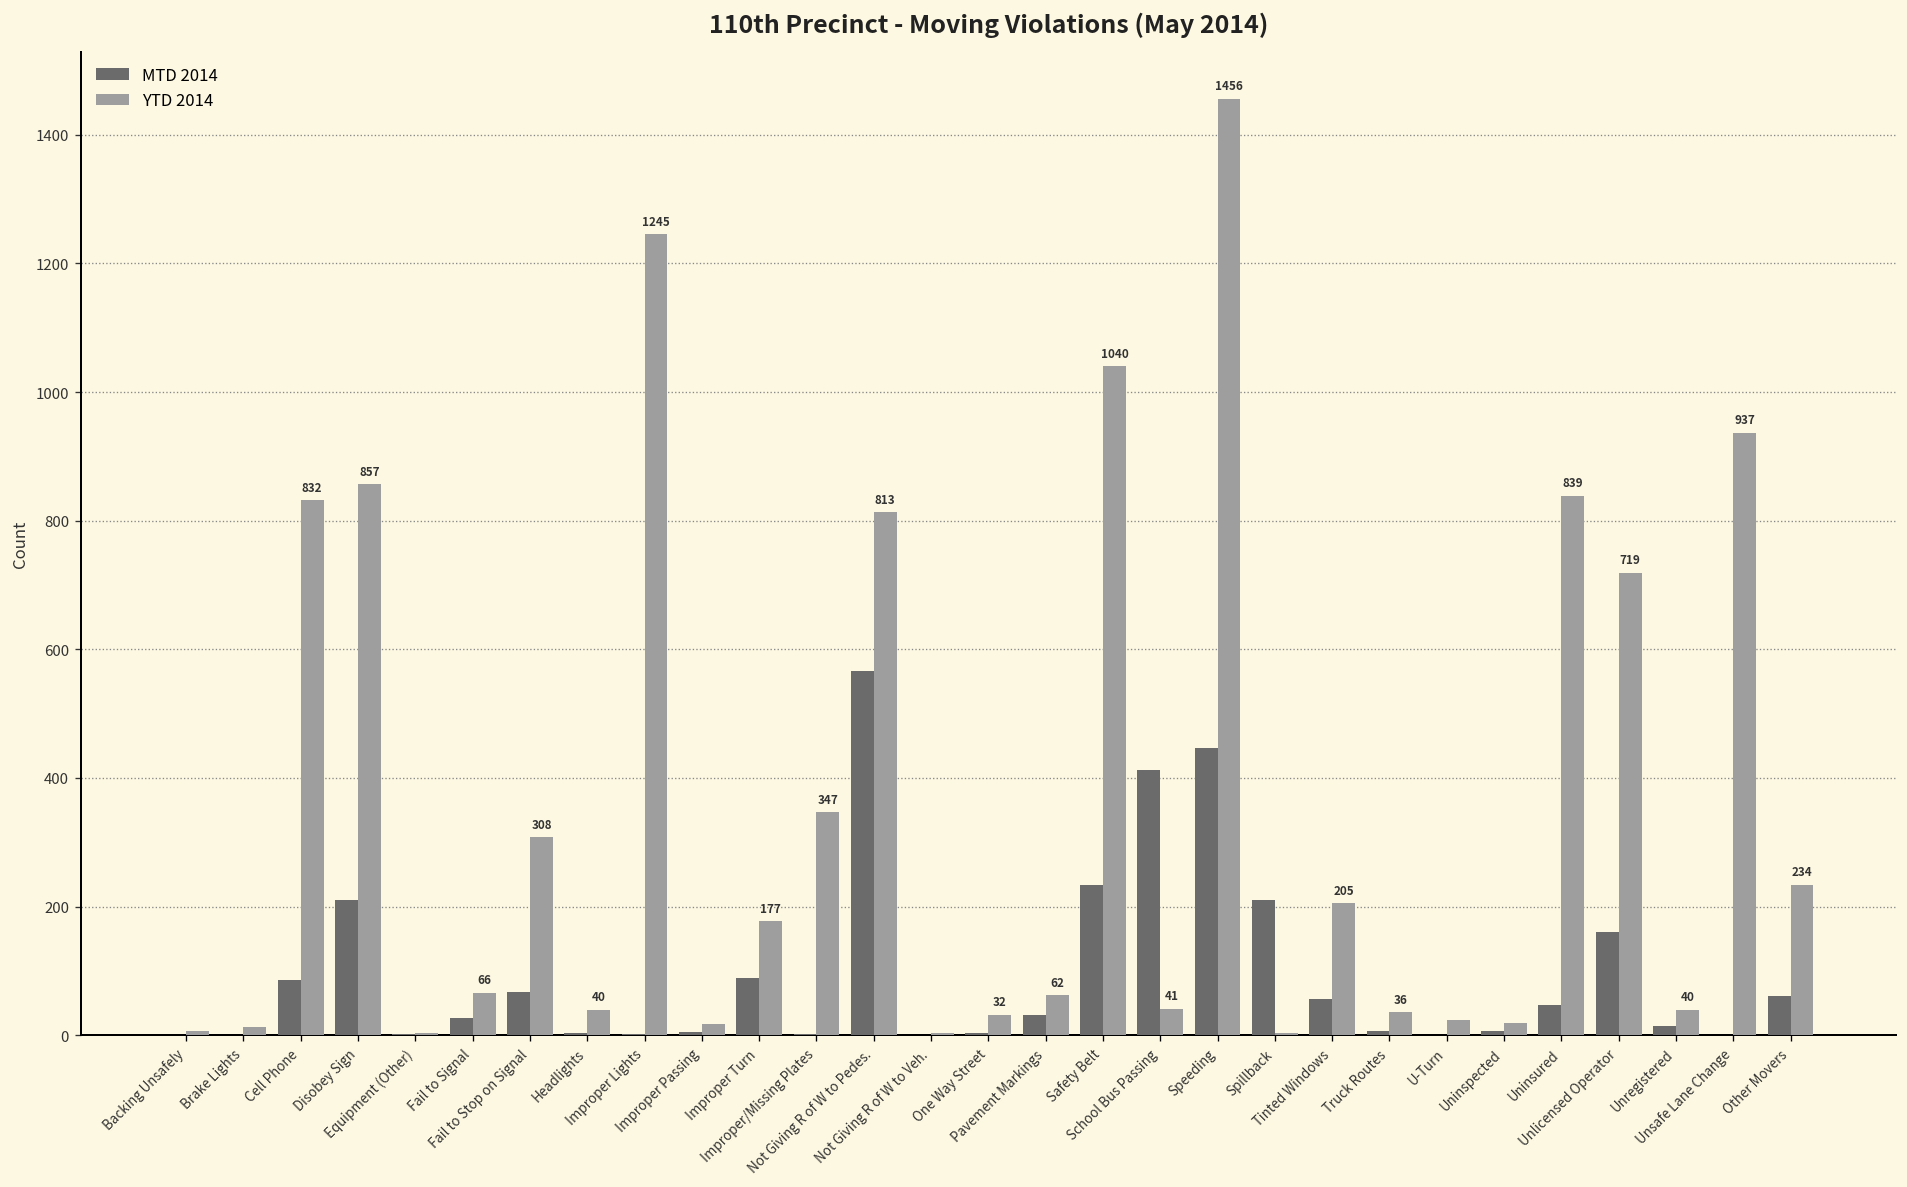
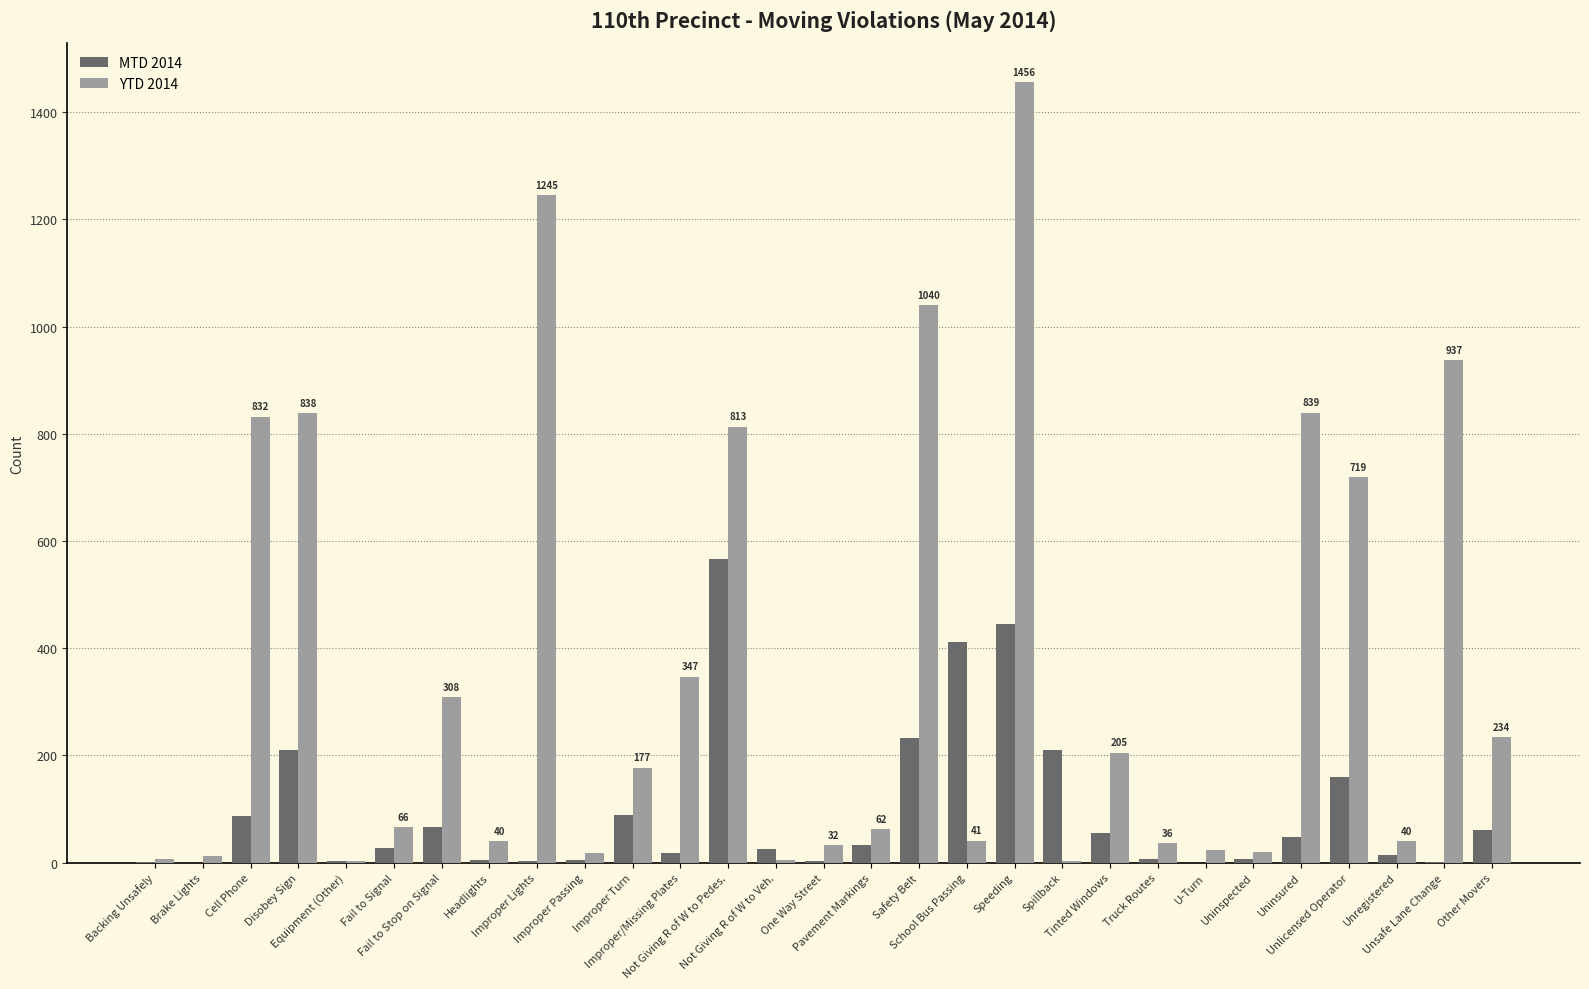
  {
    "MTD 2014": {
      "Brake Lights": 0,
      "Cell Phone": 90,
      "Disobey Sign": 210,
      "Fail to Signal": 30,
      "Fail to Stop on Signal": 70,
      "Improper Passing": 10,
      "Improper Turn": 90,
-     "Improper/Missing Plates": 0,
+     "Improper/Missing Plates": 20,
      "Not Giving R of W to Pedes.": 570,
-     "Not Giving R of W to Veh.": 0,
+     "Not Giving R of W to Veh.": 30,
      "Safety Belt": 230,
      "School Bus Passing": 410,
      "Speeding": 450,
      "Spillback": 210,
      "Tinted Windows": 60,
      "Truck Routes": 10,
      "U-Turn": 0,
      "Uninspected": 10,
      "Uninsured": 50,
      "Unlicensed Operator": 160,
      "Unregistered": 10,
      "Other Movers": 60
    },
    "YTD 2014": {
      "Cell Phone": 832,
-     "Disobey Sign": 857,
+     "Disobey Sign": 838,
      "Fail to Signal": 66,
      "Fail to Stop on Signal": 308,
      "Headlights": 40,
      "Improper Lights": 1245,
      "Improper Turn": 177,
      "Improper/Missing Plates": 347,
      "Not Giving R of W to Pedes.": 813,
      "One Way Street": 32,
      "Pavement Markings": 62,
      "Safety Belt": 1040,
      "School Bus Passing": 41,
      "Speeding": 1456,
      "Tinted Windows": 205,
      "Truck Routes": 36,
      "Uninsured": 839,
      "Unlicensed Operator": 719,
      "Unregistered": 40,
      "Unsafe Lane Change": 937,
      "Other Movers": 234
    }
  }
